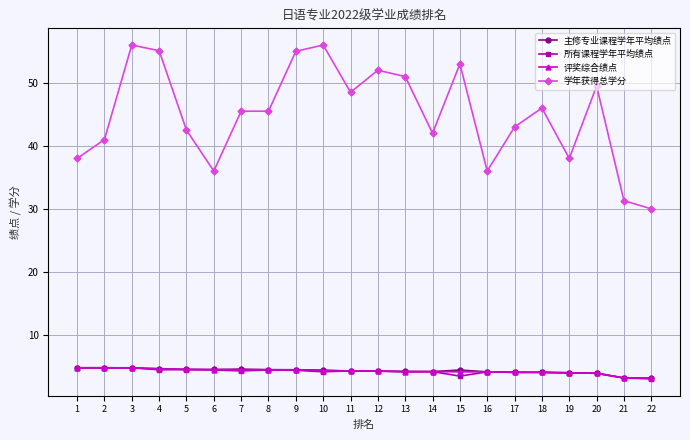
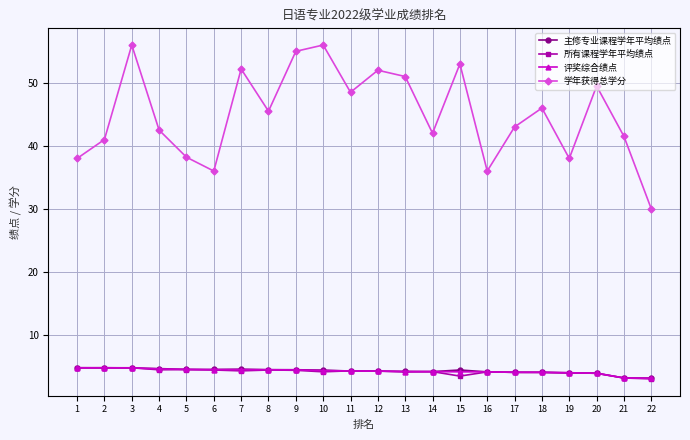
  {
    "学年获得总学分": {
      "1": 38,
      "2": 41,
      "3": 56,
-     "4": 55,
-     "5": 43,
+     "4": 43,
+     "5": 38,
      "6": 36,
-     "7": 46,
+     "7": 52,
      "8": 46,
      "9": 55,
      "10": 56,
      "11": 49,
      "12": 52,
      "13": 51,
      "14": 42,
      "15": 53,
      "16": 36,
      "17": 43,
      "18": 46,
      "19": 38,
-     "21": 31,
+     "21": 42,
      "22": 30
    }
  }
